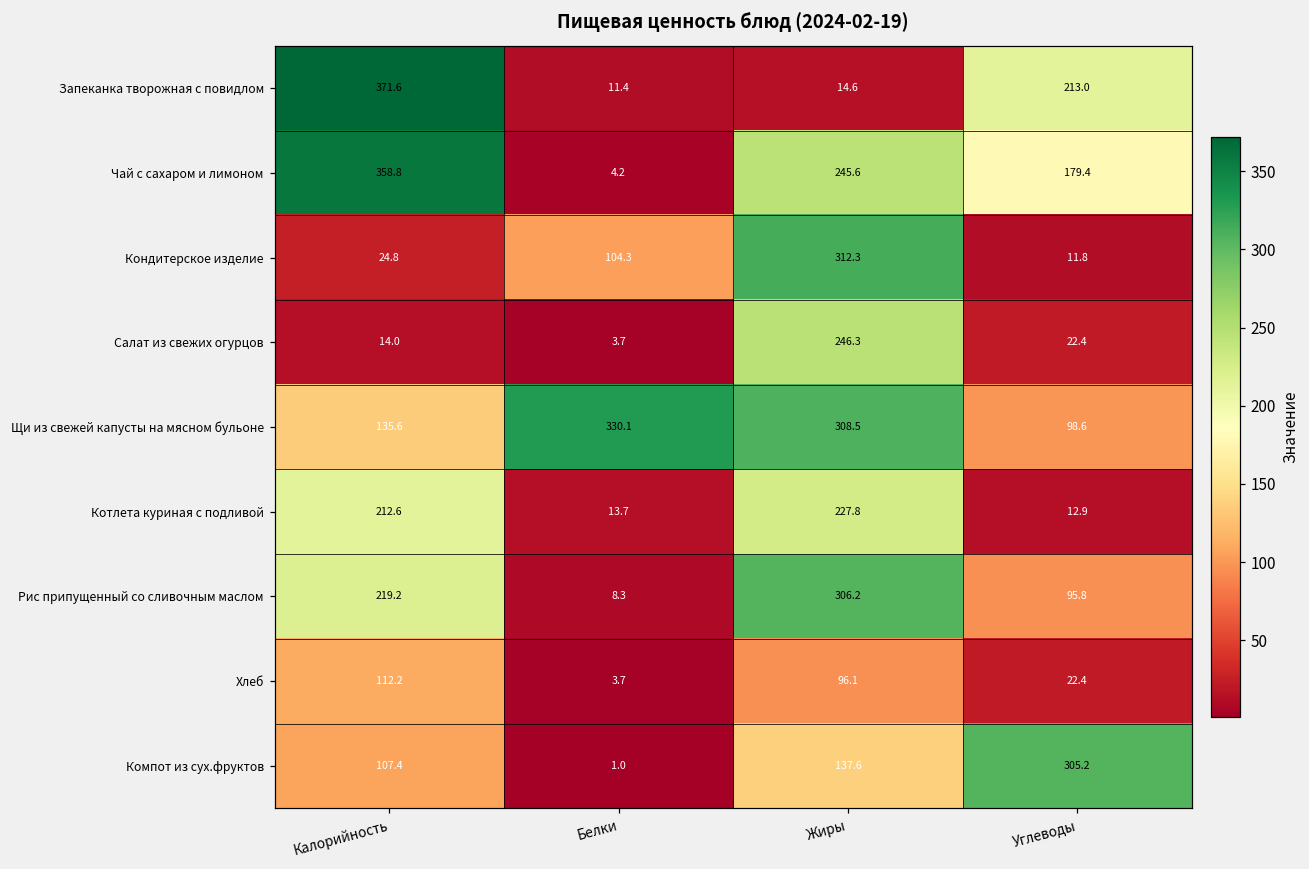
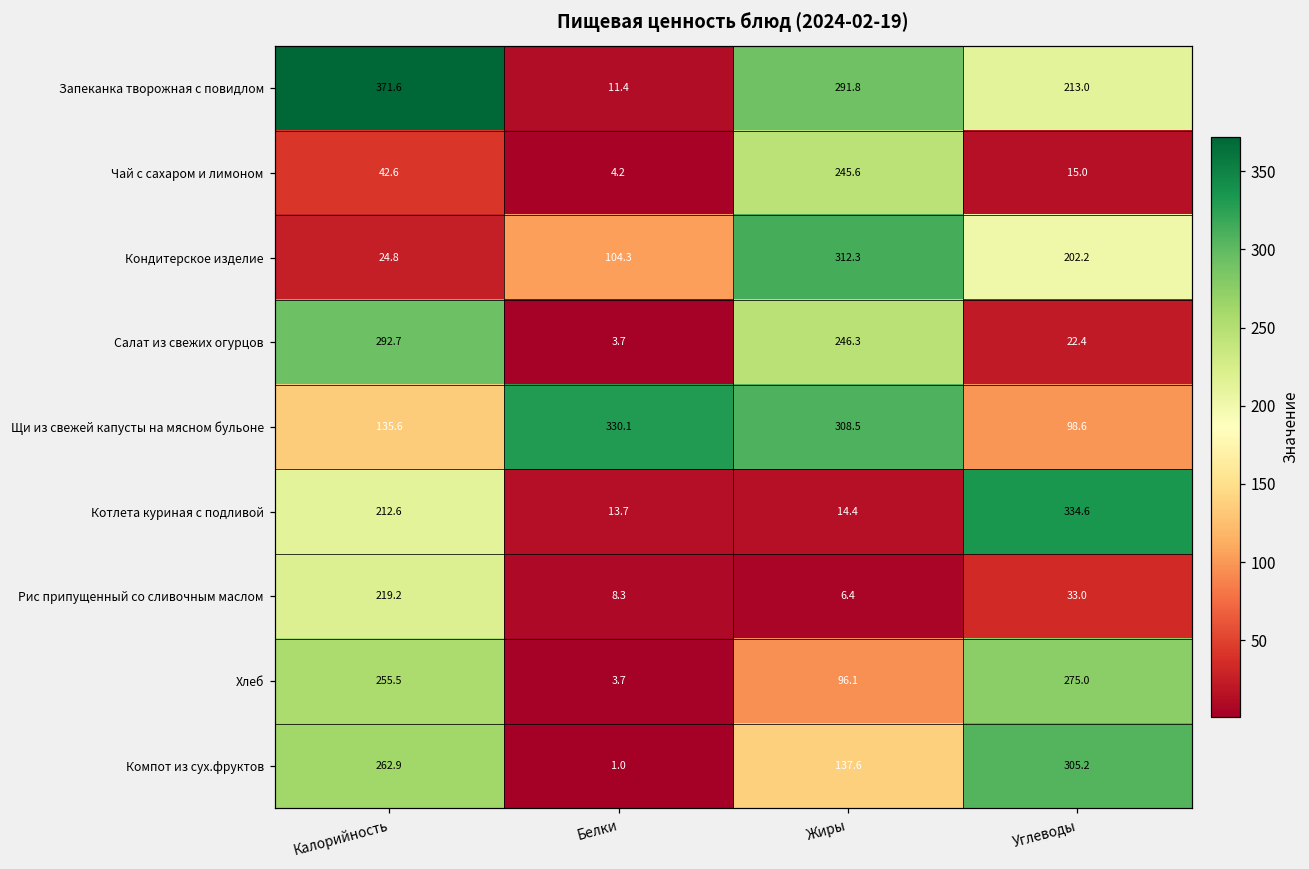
  {
    "Запеканка творожная с повидлом": {
      "Калорийность": 371.6,
      "Белки": 11.4,
-     "Жиры": 14.6,
+     "Жиры": 291.8,
      "Углеводы": 213.0
    },
    "Чай с сахаром и лимоном": {
-     "Калорийность": 358.8,
+     "Калорийность": 42.6,
      "Белки": 4.2,
      "Жиры": 245.6,
-     "Углеводы": 179.4
+     "Углеводы": 15.0
    },
    "Кондитерское изделие": {
      "Калорийность": 24.8,
      "Белки": 104.3,
      "Жиры": 312.3,
-     "Углеводы": 11.8
+     "Углеводы": 202.2
    },
    "Салат из свежих огурцов": {
-     "Калорийность": 14.0,
+     "Калорийность": 292.7,
      "Белки": 3.7,
      "Жиры": 246.3,
      "Углеводы": 22.4
    },
    "Щи из свежей капусты на мясном бульоне": {
      "Калорийность": 135.6,
      "Белки": 330.1,
      "Жиры": 308.5,
      "Углеводы": 98.6
    },
    "Котлета куриная с подливой": {
      "Калорийность": 212.6,
      "Белки": 13.7,
-     "Жиры": 227.8,
-     "Углеводы": 12.9
+     "Жиры": 14.4,
+     "Углеводы": 334.6
    },
    "Рис припущенный со сливочным маслом": {
      "Калорийность": 219.2,
      "Белки": 8.3,
-     "Жиры": 306.2,
-     "Углеводы": 95.8
+     "Жиры": 6.4,
+     "Углеводы": 33.0
    },
    "Хлеб": {
-     "Калорийность": 112.2,
+     "Калорийность": 255.5,
      "Белки": 3.7,
      "Жиры": 96.1,
-     "Углеводы": 22.4
+     "Углеводы": 275.0
    },
    "Компот из сух.фруктов": {
-     "Калорийность": 107.4,
+     "Калорийность": 262.9,
      "Белки": 1.0,
      "Жиры": 137.6,
      "Углеводы": 305.2
    }
  }
